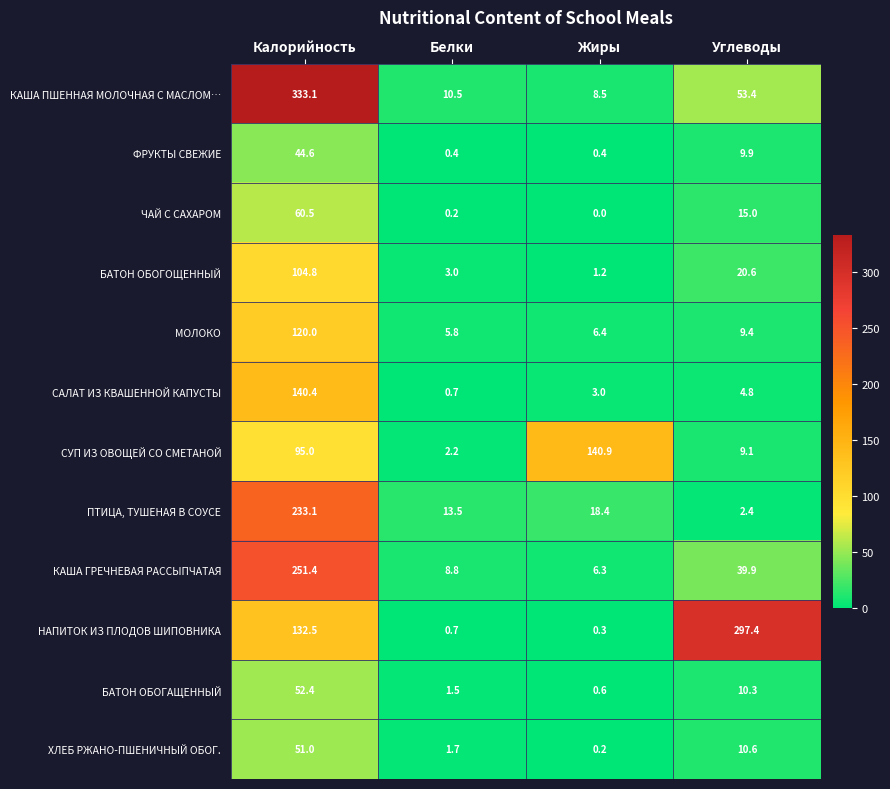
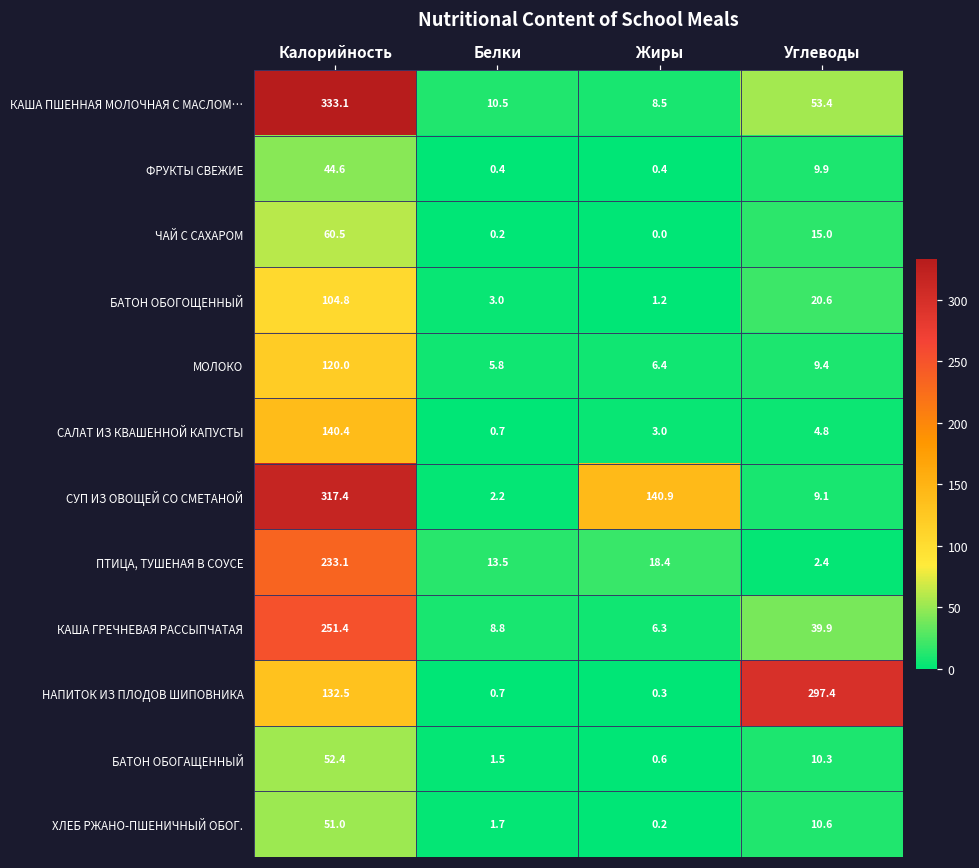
  {
    "КАША ПШЕННАЯ МОЛОЧНАЯ С МАСЛОМ…": {
      "Калорийность": 333.1,
      "Белки": 10.5,
      "Жиры": 8.5,
      "Углеводы": 53.4
    },
    "ФРУКТЫ СВЕЖИЕ": {
      "Калорийность": 44.6,
      "Белки": 0.4,
      "Жиры": 0.4,
      "Углеводы": 9.9
    },
    "ЧАЙ С САХАРОМ": {
      "Калорийность": 60.5,
      "Белки": 0.2,
      "Жиры": 0.0,
      "Углеводы": 15.0
    },
    "БАТОН ОБОГОЩЕННЫЙ": {
      "Калорийность": 104.8,
      "Белки": 3.0,
      "Жиры": 1.2,
      "Углеводы": 20.6
    },
    "МОЛОКО": {
      "Калорийность": 120.0,
      "Белки": 5.8,
      "Жиры": 6.4,
      "Углеводы": 9.4
    },
    "САЛАТ ИЗ КВАШЕННОЙ КАПУСТЫ": {
      "Калорийность": 140.4,
      "Белки": 0.7,
      "Жиры": 3.0,
      "Углеводы": 4.8
    },
    "СУП ИЗ ОВОЩЕЙ СО СМЕТАНОЙ": {
-     "Калорийность": 95.0,
+     "Калорийность": 317.4,
      "Белки": 2.2,
      "Жиры": 140.9,
      "Углеводы": 9.1
    },
    "ПТИЦА, ТУШЕНАЯ В СОУСЕ": {
      "Калорийность": 233.1,
      "Белки": 13.5,
      "Жиры": 18.4,
      "Углеводы": 2.4
    },
    "КАША ГРЕЧНЕВАЯ РАССЫПЧАТАЯ": {
      "Калорийность": 251.4,
      "Белки": 8.8,
      "Жиры": 6.3,
      "Углеводы": 39.9
    },
    "НАПИТОК ИЗ ПЛОДОВ ШИПОВНИКА": {
      "Калорийность": 132.5,
      "Белки": 0.7,
      "Жиры": 0.3,
      "Углеводы": 297.4
    },
    "БАТОН ОБОГАЩЕННЫЙ": {
      "Калорийность": 52.4,
      "Белки": 1.5,
      "Жиры": 0.6,
      "Углеводы": 10.3
    },
    "ХЛЕБ РЖАНО-ПШЕНИЧНЫЙ ОБОГ.": {
      "Калорийность": 51.0,
      "Белки": 1.7,
      "Жиры": 0.2,
      "Углеводы": 10.6
    }
  }
